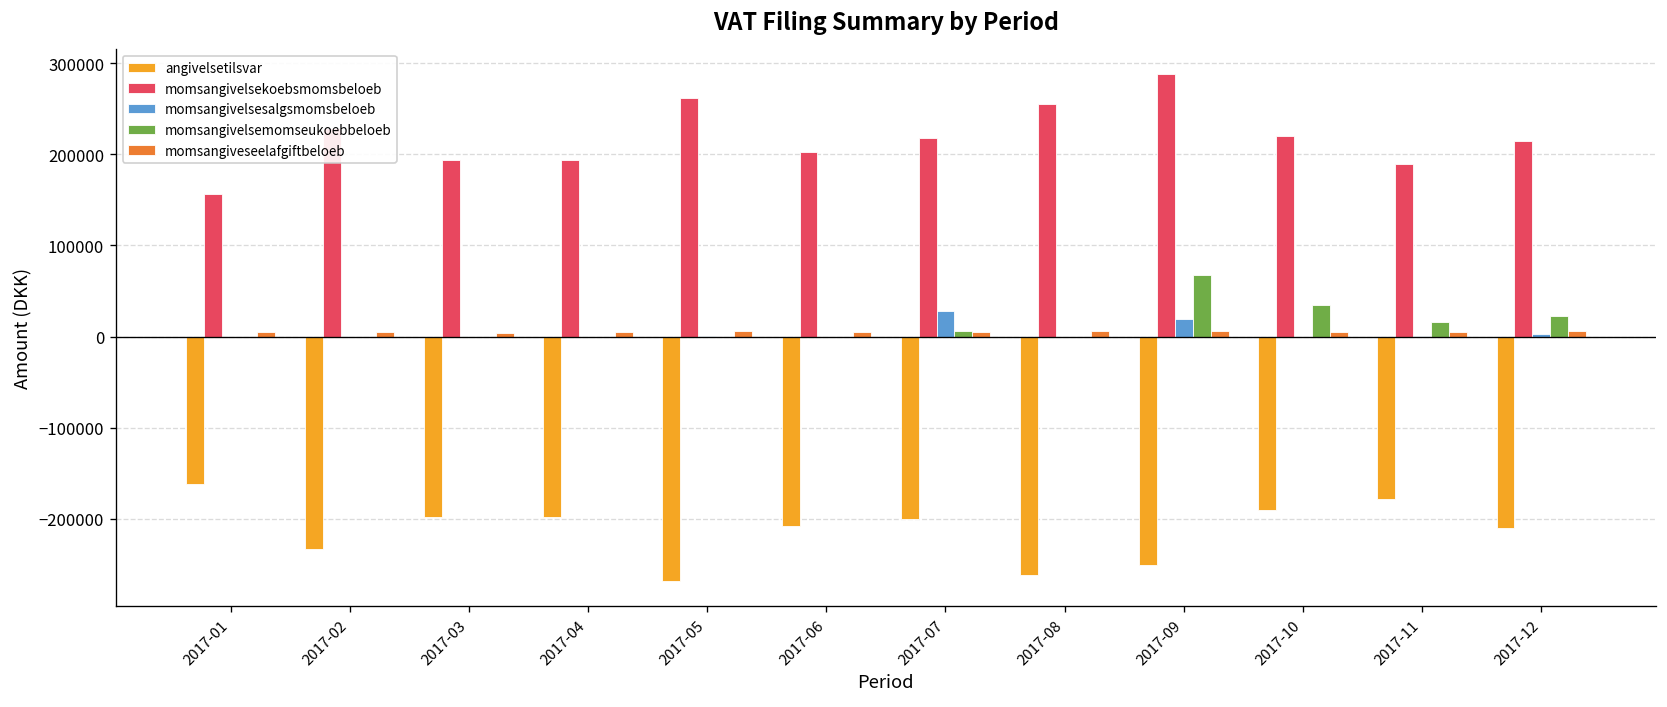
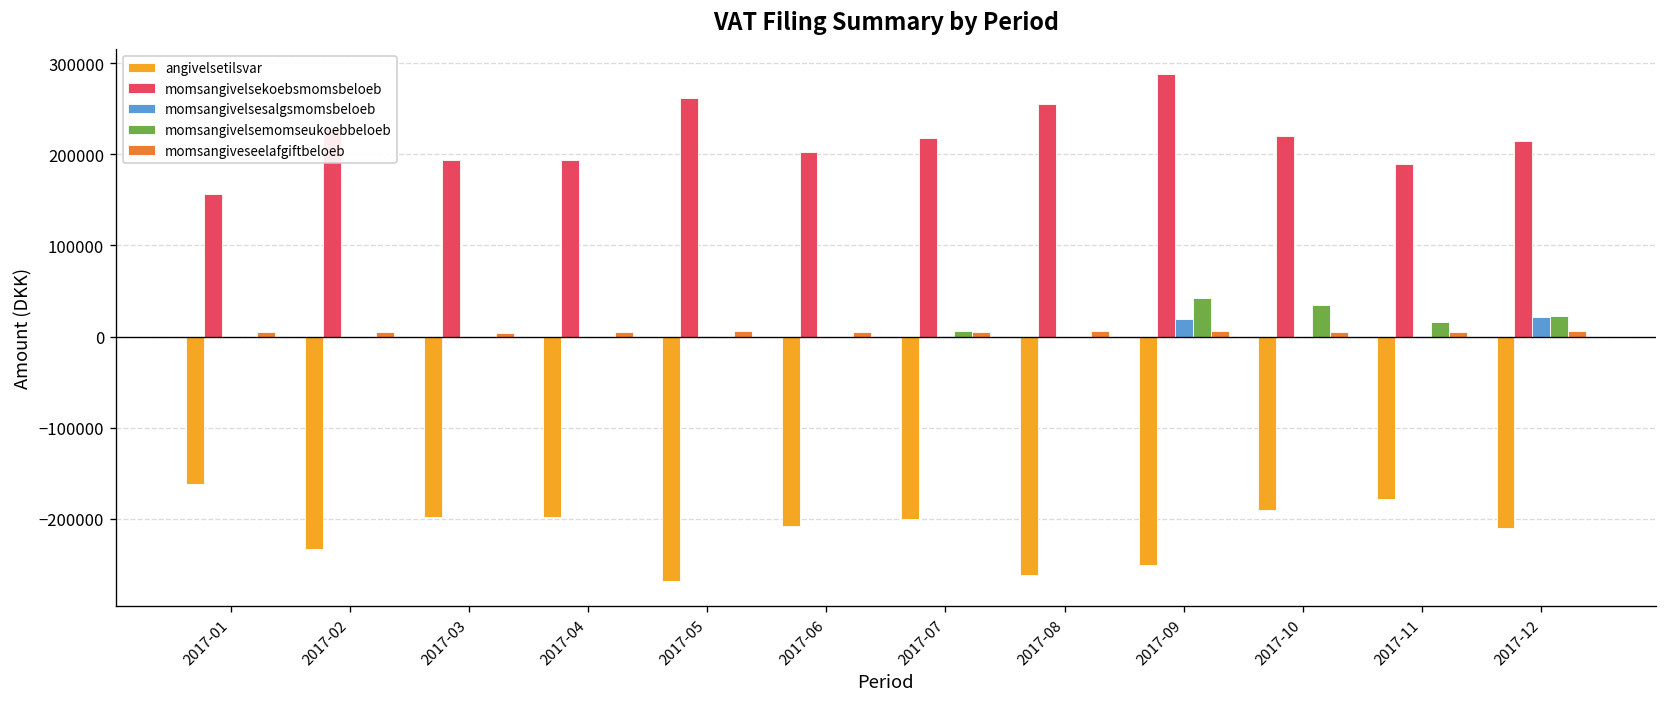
  {
    "momsangivelsekoebsmomsbeloeb": {
      "2017-01": 160000,
      "2017-03": 190000,
      "2017-04": 190000,
      "2017-05": 260000,
      "2017-06": 200000,
      "2017-07": 220000,
      "2017-08": 260000,
      "2017-09": 290000,
      "2017-10": 220000,
      "2017-11": 190000,
      "2017-12": 210000
    },
    "momsangivelsesalgsmomsbeloeb": {
      "2017-01": 0,
      "2017-02": 0,
      "2017-03": 0,
      "2017-04": 0,
      "2017-06": 0,
-     "2017-07": 30000,
+     "2017-07": 0,
      "2017-08": 0,
      "2017-09": 20000,
      "2017-10": 0,
-     "2017-12": 0
+     "2017-12": 20000
    },
    "momsangivelsemomseukoebbeloeb": {
      "2017-01": 0,
      "2017-02": 0,
      "2017-03": 0,
      "2017-04": 0,
      "2017-05": 0,
      "2017-06": 0,
      "2017-07": 10000,
      "2017-08": 0,
-     "2017-09": 70000,
+     "2017-09": 40000,
      "2017-10": 40000,
      "2017-11": 20000,
      "2017-12": 20000
    }
  }
